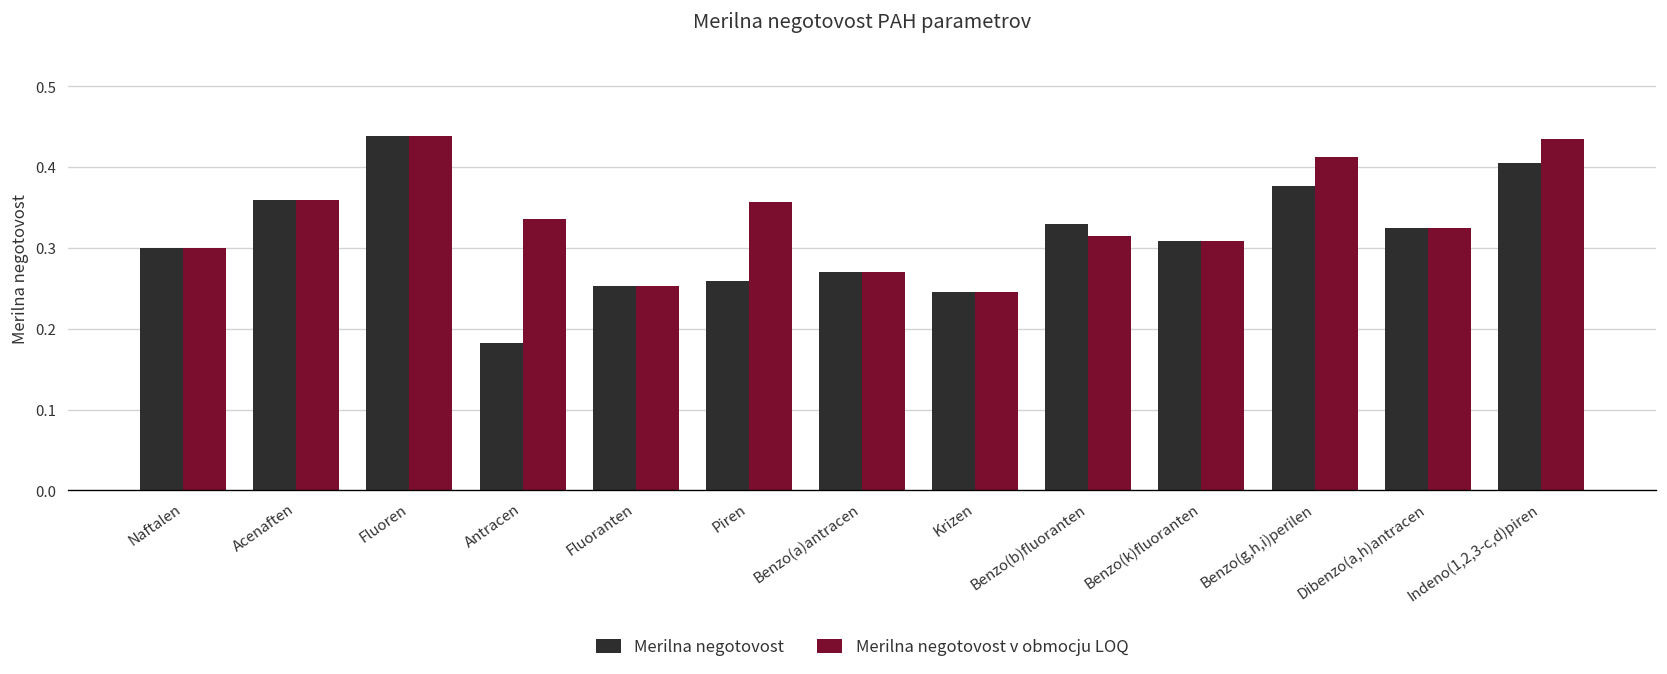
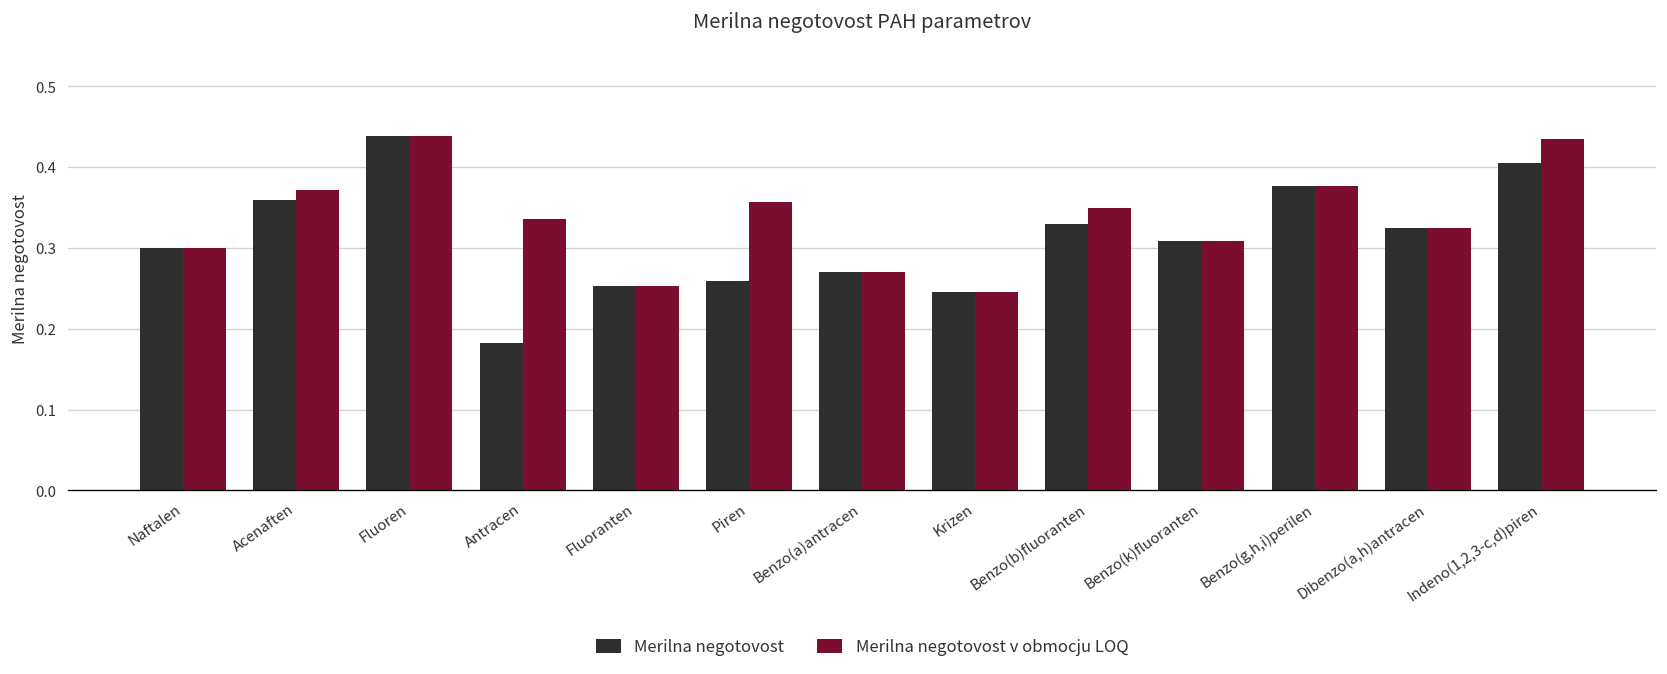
  {
    "Merilna negotovost": {
      "Naftalen": 0.30,
      "Acenaften": 0.36,
      "Fluoren": 0.44,
      "Antracen": 0.18,
      "Fluoranten": 0.25,
      "Piren": 0.26,
      "Benzo(a)antracen": 0.27,
      "Krizen": 0.25,
      "Benzo(b)fluoranten": 0.33,
      "Benzo(k)fluoranten": 0.31,
      "Benzo(g,h,i)perilen": 0.38,
      "Dibenzo(a,h)antracen": 0.33,
      "Indeno(1,2,3-c,d)piren": 0.41
    },
    "Merilna negotovost v obmocju LOQ": {
      "Naftalen": 0.30,
-     "Acenaften": 0.36,
+     "Acenaften": 0.37,
      "Fluoren": 0.44,
      "Antracen": 0.34,
      "Fluoranten": 0.25,
      "Piren": 0.36,
      "Benzo(a)antracen": 0.27,
      "Krizen": 0.25,
-     "Benzo(b)fluoranten": 0.32,
+     "Benzo(b)fluoranten": 0.35,
      "Benzo(k)fluoranten": 0.31,
-     "Benzo(g,h,i)perilen": 0.41,
+     "Benzo(g,h,i)perilen": 0.38,
      "Dibenzo(a,h)antracen": 0.33,
      "Indeno(1,2,3-c,d)piren": 0.44
    }
  }
